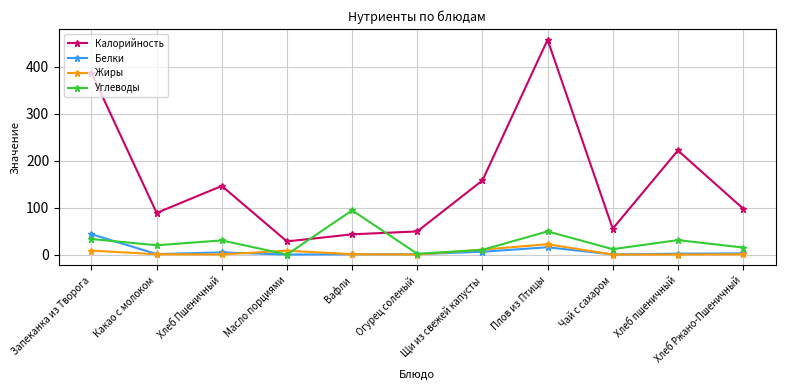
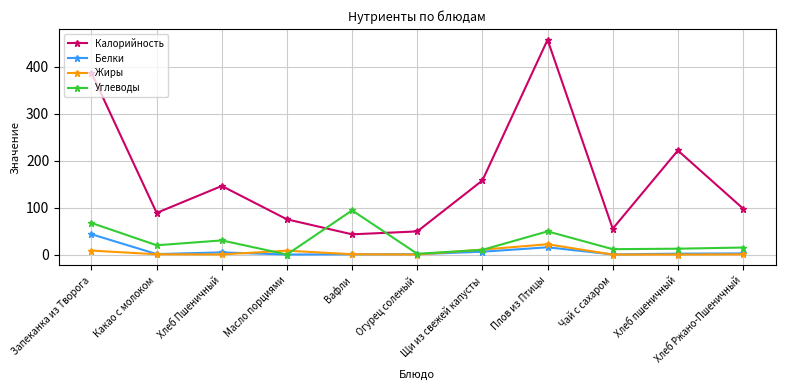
  {
    "Калорийность": {
      "Какао с молоком": 90,
      "Хлеб Пшеничный": 150,
-     "Масло порциями": 30,
+     "Масло порциями": 80,
      "Вафли": 40,
      "Огурец соленый": 50,
      "Щи из свежей капусты": 160,
      "Плов из Птицы": 460,
      "Чай с сахаром": 60,
      "Хлеб пшеничный": 220,
      "Хлеб Ржано-Пшеничный": 100
    },
    "Белки": {
      "Запеканка из Творога": 40,
      "Плов из Птицы": 20
    },
    "Жиры": {
      "Запеканка из Творога": 10,
      "Масло порциями": 10,
      "Плов из Птицы": 20
    },
    "Углеводы": {
-     "Запеканка из Творога": 30,
+     "Запеканка из Творога": 70,
      "Какао с молоком": 20,
      "Хлеб Пшеничный": 30,
      "Вафли": 90,
      "Плов из Птицы": 50,
      "Чай с сахаром": 10,
-     "Хлеб пшеничный": 30,
+     "Хлеб пшеничный": 10,
      "Хлеб Ржано-Пшеничный": 20
    }
  }
